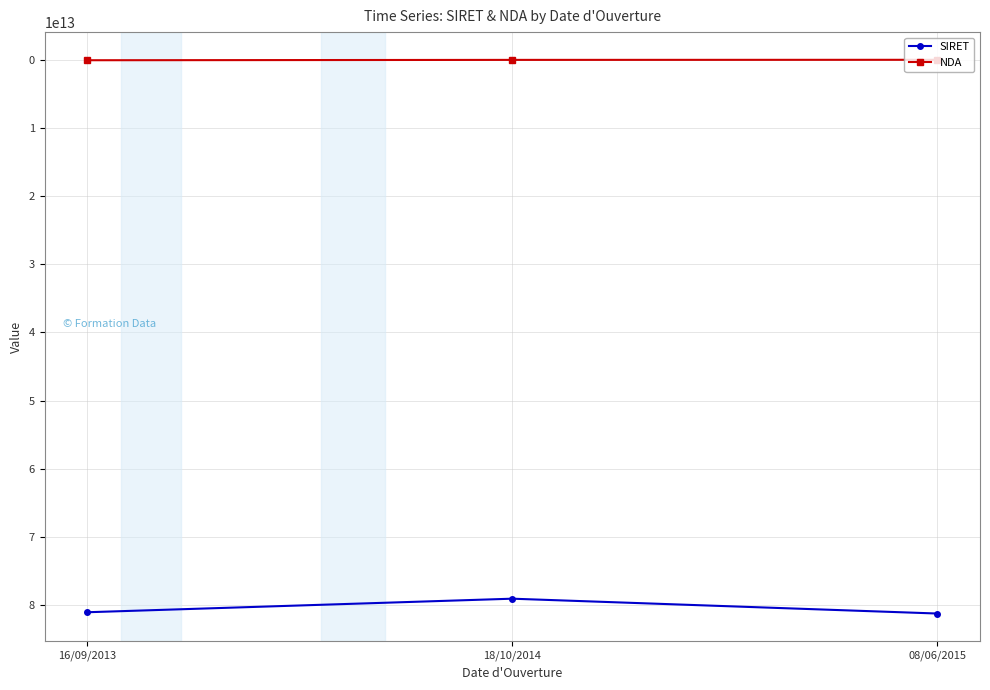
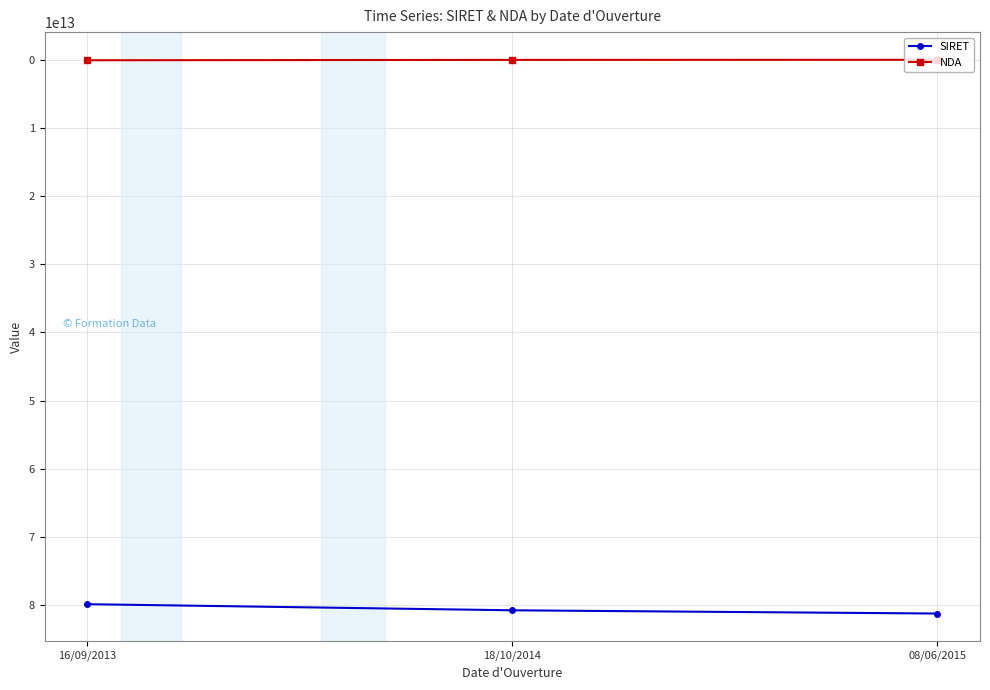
  {
    "SIRET": {
-     "16/09/2013": 81000000000000,
-     "18/10/2014": 79000000000000,
+     "16/09/2013": 80000000000000,
+     "18/10/2014": 81000000000000,
      "08/06/2015": 81000000000000
    },
    "NDA": {
      "16/09/2013": 0,
      "18/10/2014": 0
    }
  }
